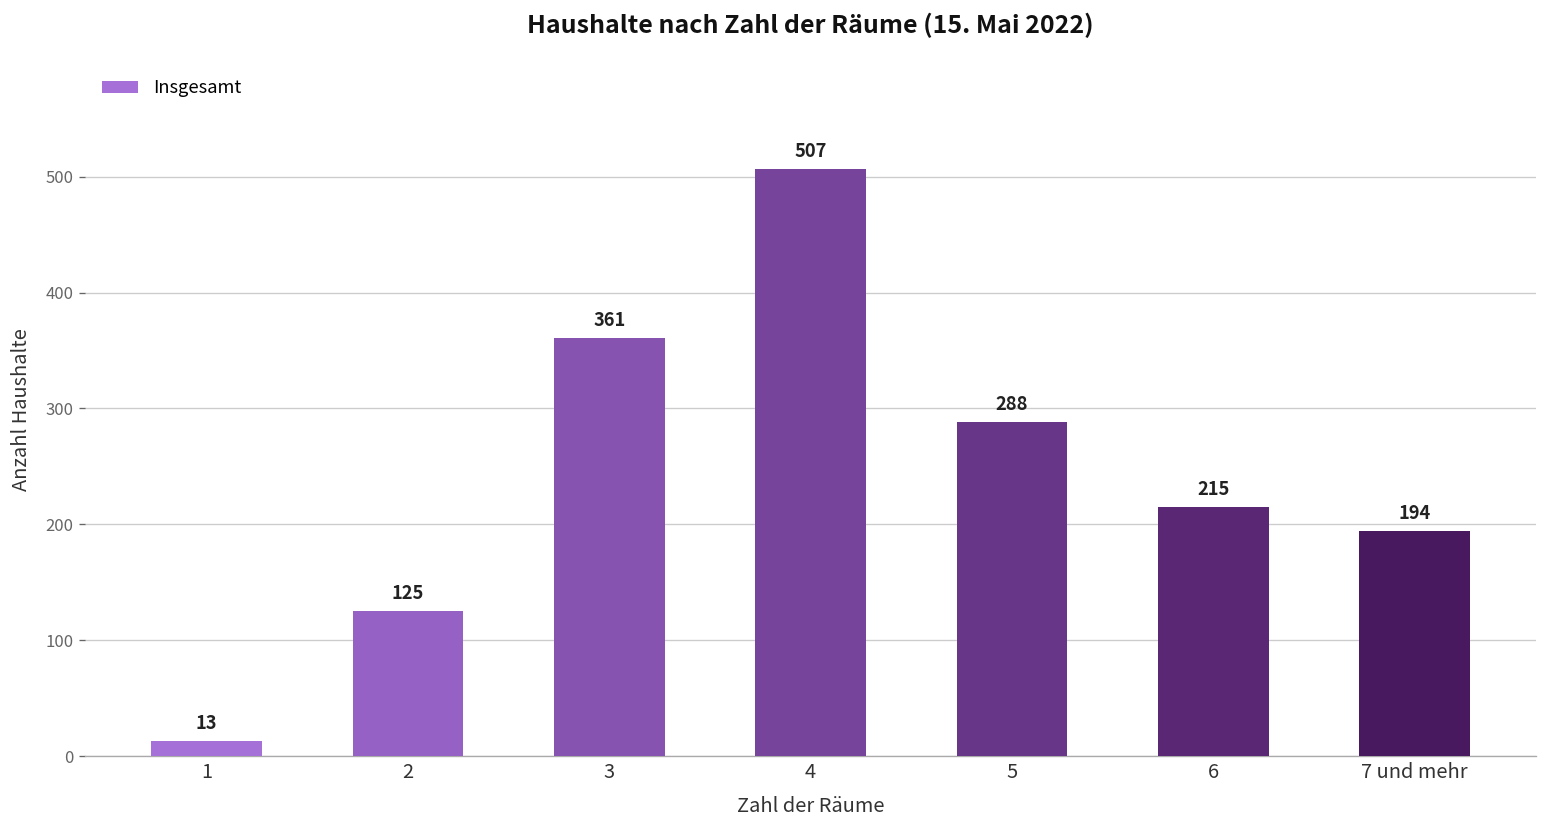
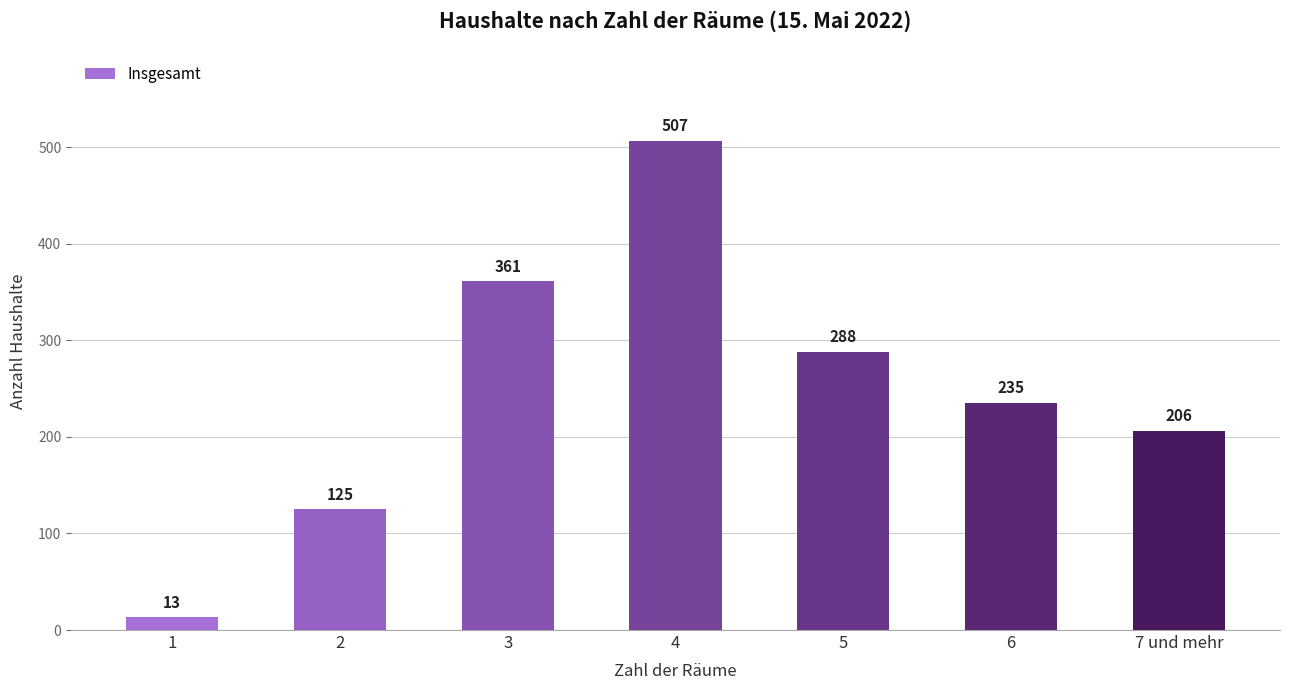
  {
    "1": 13,
    "2": 125,
    "3": 361,
    "4": 507,
    "5": 288,
-   "6": 215,
-   "7 und mehr": 194
+   "6": 235,
+   "7 und mehr": 206
  }
